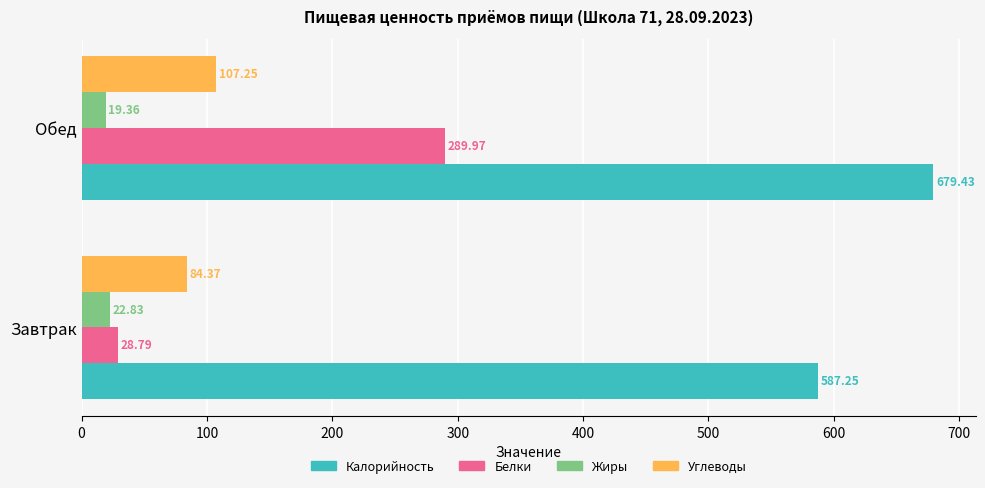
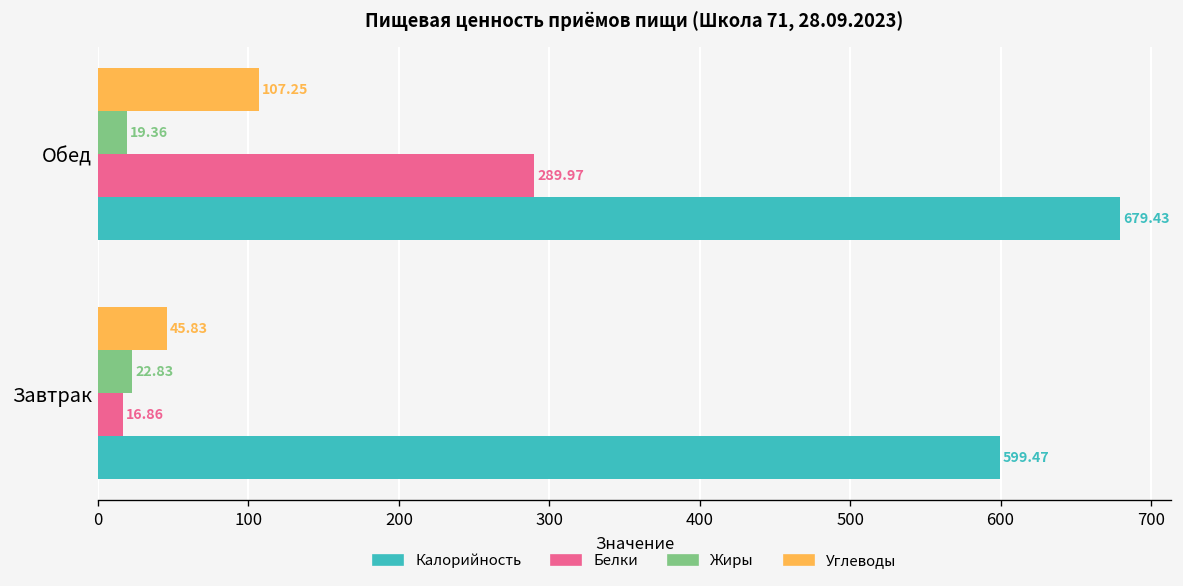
  {
    "Калорийность": {
      "Обед": 679.43,
-     "Завтрак": 587.25
+     "Завтрак": 599.47
    },
    "Белки": {
      "Обед": 289.97,
-     "Завтрак": 28.79
+     "Завтрак": 16.86
    },
    "Жиры": {
      "Обед": 19.36,
      "Завтрак": 22.83
    },
    "Углеводы": {
      "Обед": 107.25,
-     "Завтрак": 84.37
+     "Завтрак": 45.83
    }
  }
